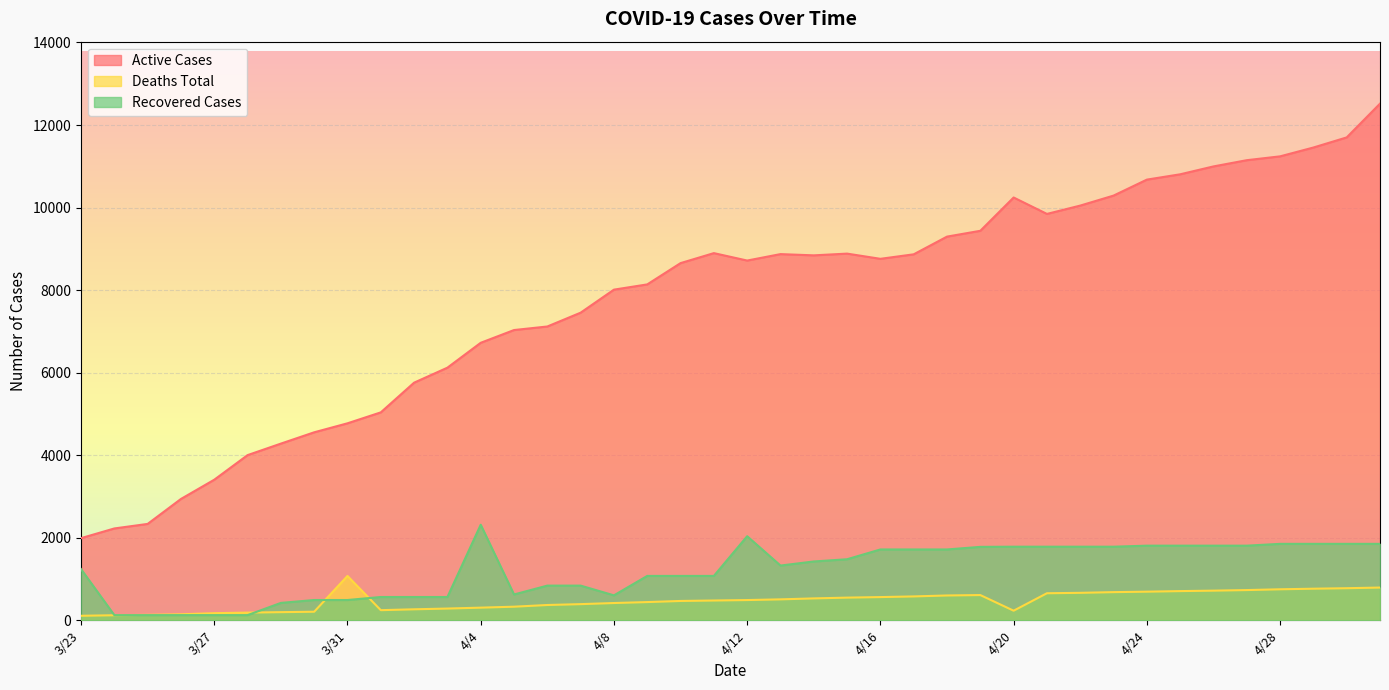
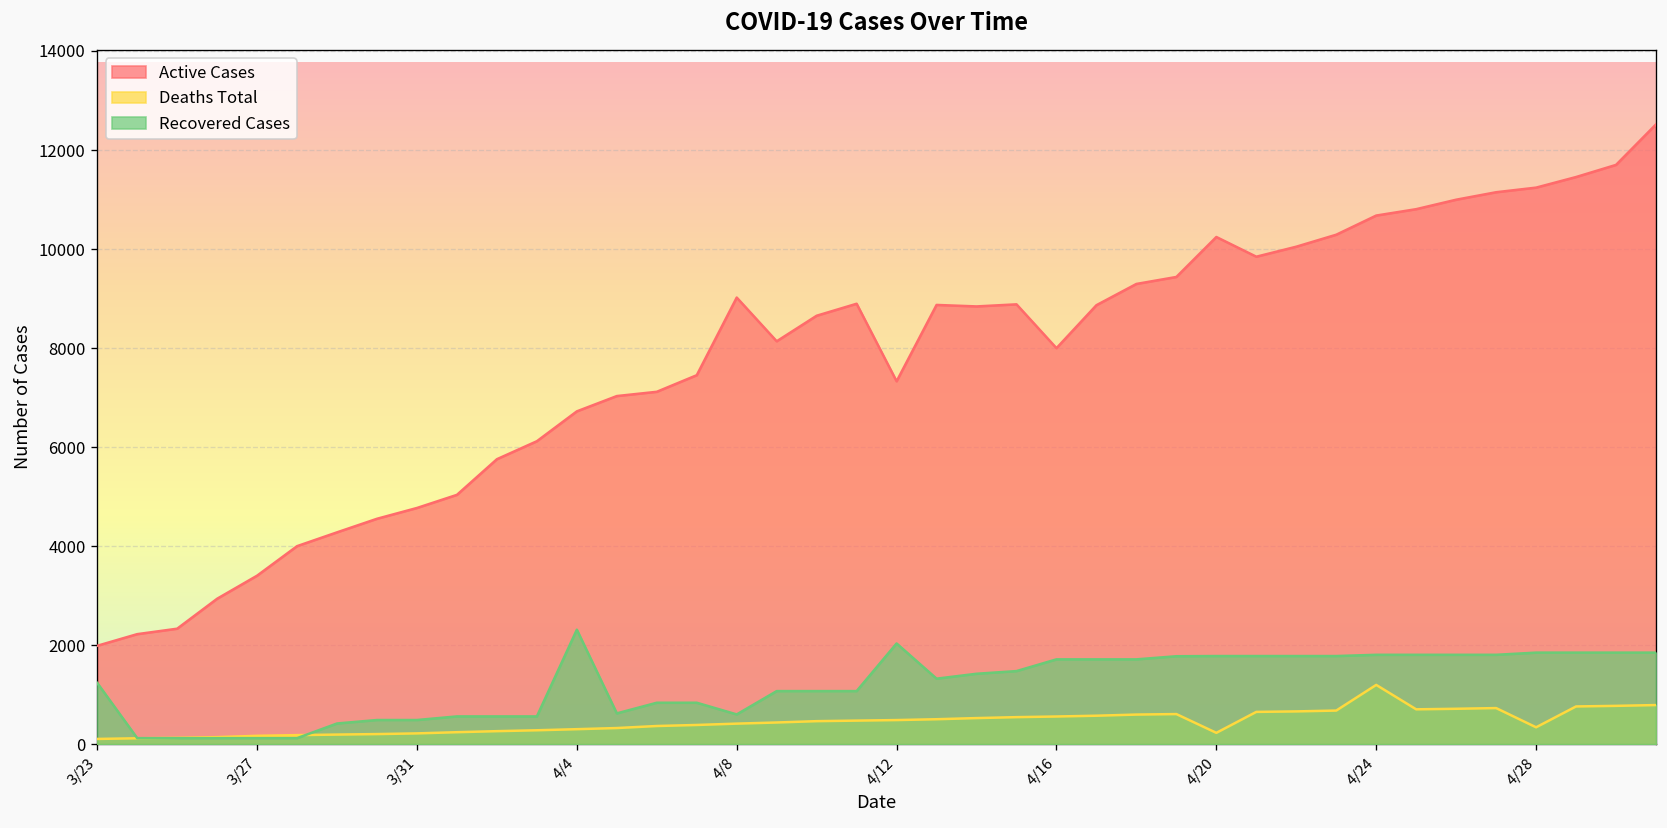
  {
    "Active Cases": {
      "3/23": 2000,
      "3/27": 3400,
      "3/31": 4800,
      "4/4": 6700,
-     "4/8": 8000,
-     "4/12": 8700,
-     "4/16": 8800,
+     "4/8": 9000,
+     "4/12": 7300,
+     "4/16": 8000,
      "4/20": 10200,
      "4/24": 10700,
      "4/28": 11200
    },
    "Deaths Total": {
      "3/23": 100,
-     "3/31": 1100,
+     "3/31": 200,
      "4/4": 300,
      "4/8": 400,
      "4/12": 500,
      "4/16": 600,
      "4/20": 200,
-     "4/24": 700,
-     "4/28": 800
+     "4/24": 1200,
+     "4/28": 300
    },
    "Recovered Cases": {
      "3/23": 1200,
      "3/31": 500,
      "4/4": 2300,
      "4/8": 600,
      "4/12": 2000,
      "4/16": 1700,
      "4/20": 1800,
      "4/24": 1800,
      "4/28": 1900
    }
  }
